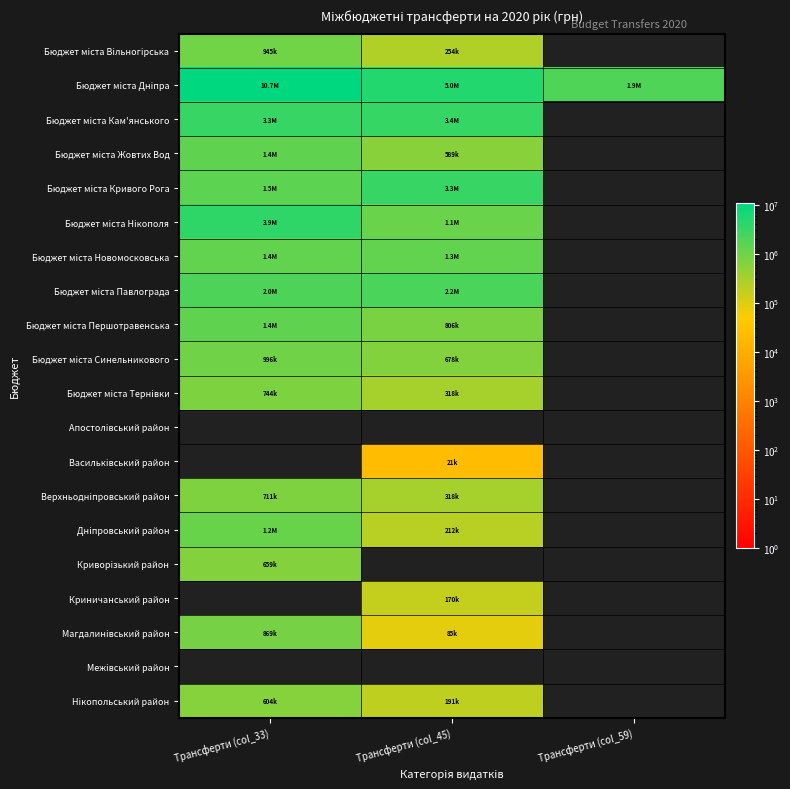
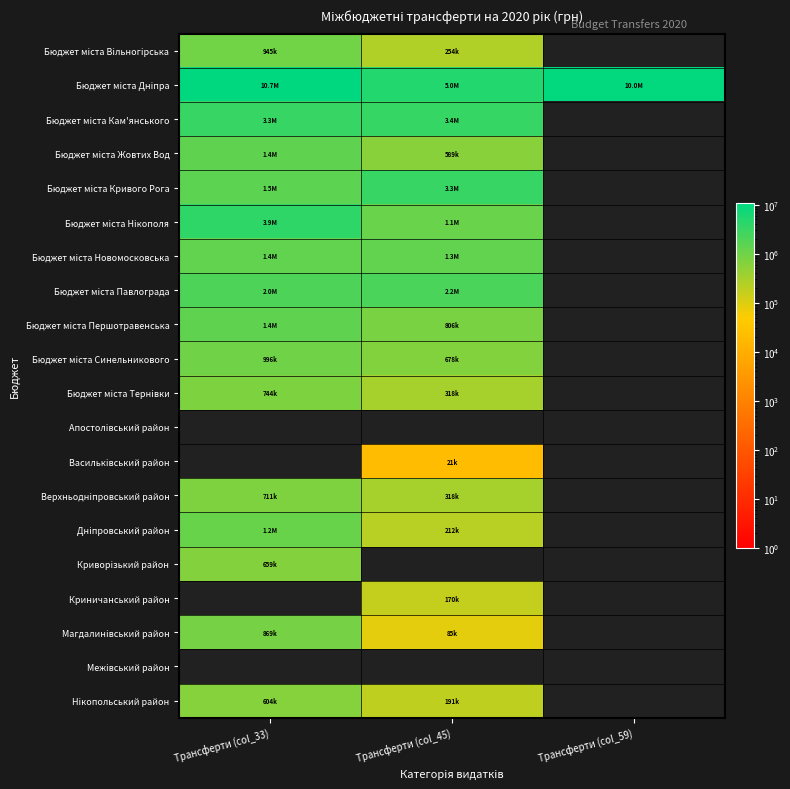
  {
    "Бюджет міста Вільногірська": {
      "Трансферти (col_33)": "945k",
      "Трансферти (col_45)": "254k"
    },
    "Бюджет міста Дніпра": {
      "Трансферти (col_33)": "10.7M",
      "Трансферти (col_45)": "5.0M",
-     "Трансферти (col_59)": "1.9M"
+     "Трансферти (col_59)": "10.0M"
    },
    "Бюджет міста Кам'янського": {
      "Трансферти (col_33)": "3.3M",
      "Трансферти (col_45)": "3.4M"
    },
    "Бюджет міста Жовтих Вод": {
      "Трансферти (col_33)": "1.4M",
      "Трансферти (col_45)": "589k"
    },
    "Бюджет міста Кривого Рога": {
      "Трансферти (col_33)": "1.5M",
      "Трансферти (col_45)": "3.3M"
    },
    "Бюджет міста Нікополя": {
      "Трансферти (col_33)": "3.9M",
      "Трансферти (col_45)": "1.1M"
    },
    "Бюджет міста Новомосковська": {
      "Трансферти (col_33)": "1.4M",
      "Трансферти (col_45)": "1.3M"
    },
    "Бюджет міста Павлограда": {
      "Трансферти (col_33)": "2.0M",
      "Трансферти (col_45)": "2.2M"
    },
    "Бюджет міста Першотравенська": {
      "Трансферти (col_33)": "1.4M",
      "Трансферти (col_45)": "806k"
    },
    "Бюджет міста Синельникового": {
      "Трансферти (col_33)": "996k",
      "Трансферти (col_45)": "678k"
    },
    "Бюджет міста Тернівки": {
      "Трансферти (col_33)": "744k",
      "Трансферти (col_45)": "318k"
    },
    "Васильківський район": {
      "Трансферти (col_45)": "21k"
    },
    "Верхньодніпровський район": {
      "Трансферти (col_33)": "711k",
      "Трансферти (col_45)": "318k"
    },
    "Дніпровський район": {
      "Трансферти (col_33)": "1.2M",
      "Трансферти (col_45)": "212k"
    },
    "Криворізький район": {
      "Трансферти (col_33)": "659k"
    },
    "Криничанський район": {
      "Трансферти (col_45)": "170k"
    },
    "Магдалинівський район": {
      "Трансферти (col_33)": "869k",
      "Трансферти (col_45)": "85k"
    },
    "Нікопольський район": {
      "Трансферти (col_33)": "604k",
      "Трансферти (col_45)": "191k"
    }
  }
